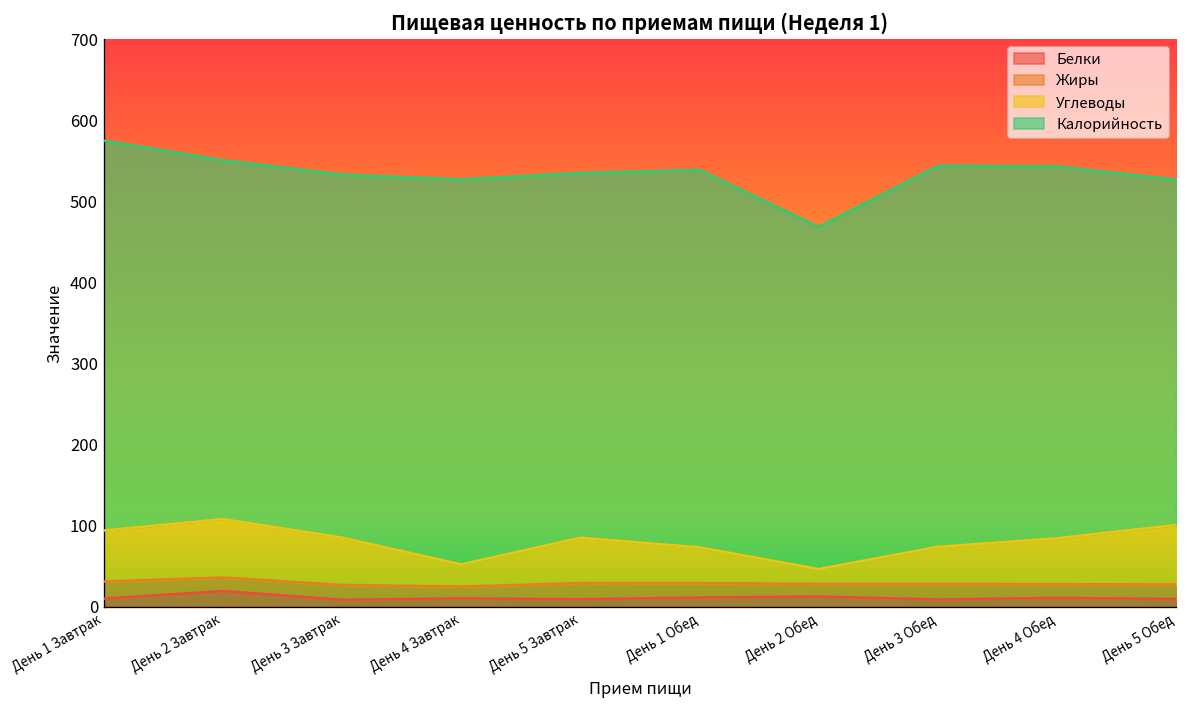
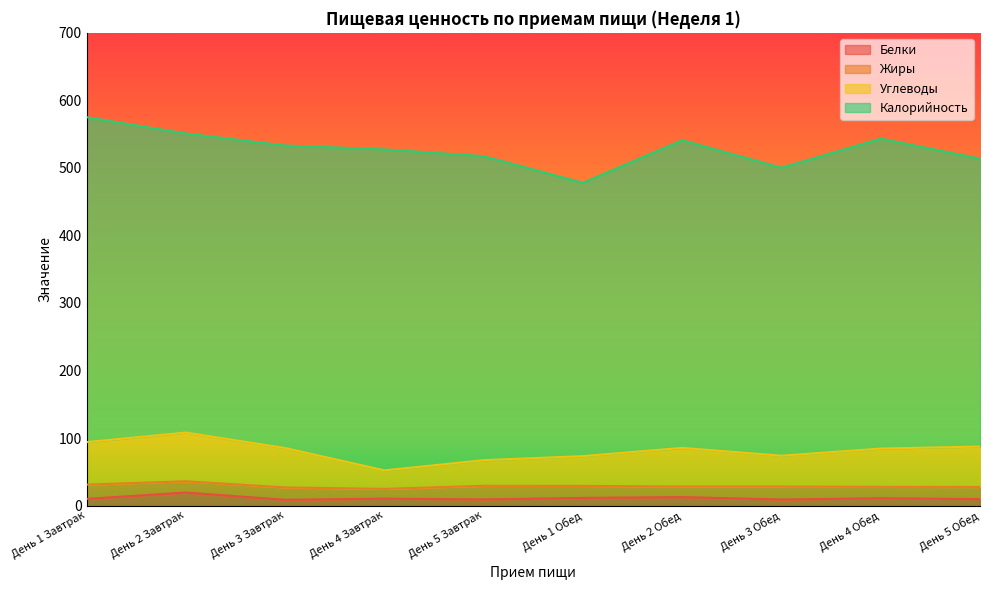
  {
    "Углеводы": {
      "День 1 Завтрак": 60,
      "День 2 Завтрак": 70,
      "День 3 Завтрак": 60,
      "День 4 Завтрак": 30,
-     "День 5 Завтрак": 60,
+     "День 5 Завтрак": 40,
      "День 1 Обед": 40,
-     "День 2 Обед": 20,
+     "День 2 Обед": 60,
      "День 3 Обед": 50,
      "День 4 Обед": 60,
-     "День 5 Обед": 70
+     "День 5 Обед": 60
    },
    "Калорийность": {
      "День 1 Завтрак": 480,
      "День 2 Завтрак": 440,
      "День 3 Завтрак": 450,
      "День 4 Завтрак": 480,
      "День 5 Завтрак": 450,
-     "День 1 Обед": 470,
-     "День 2 Обед": 420,
-     "День 3 Обед": 470,
+     "День 1 Обед": 400,
+     "День 2 Обед": 460,
+     "День 3 Обед": 430,
      "День 4 Обед": 460,
      "День 5 Обед": 430
    }
  }
